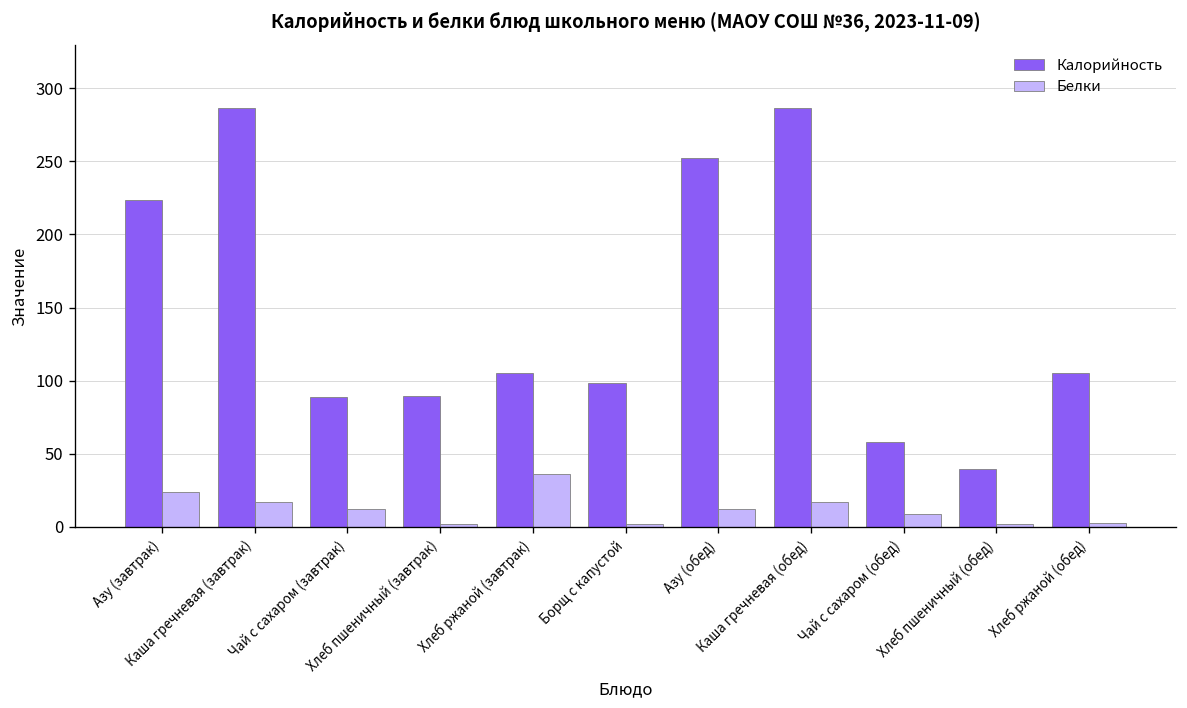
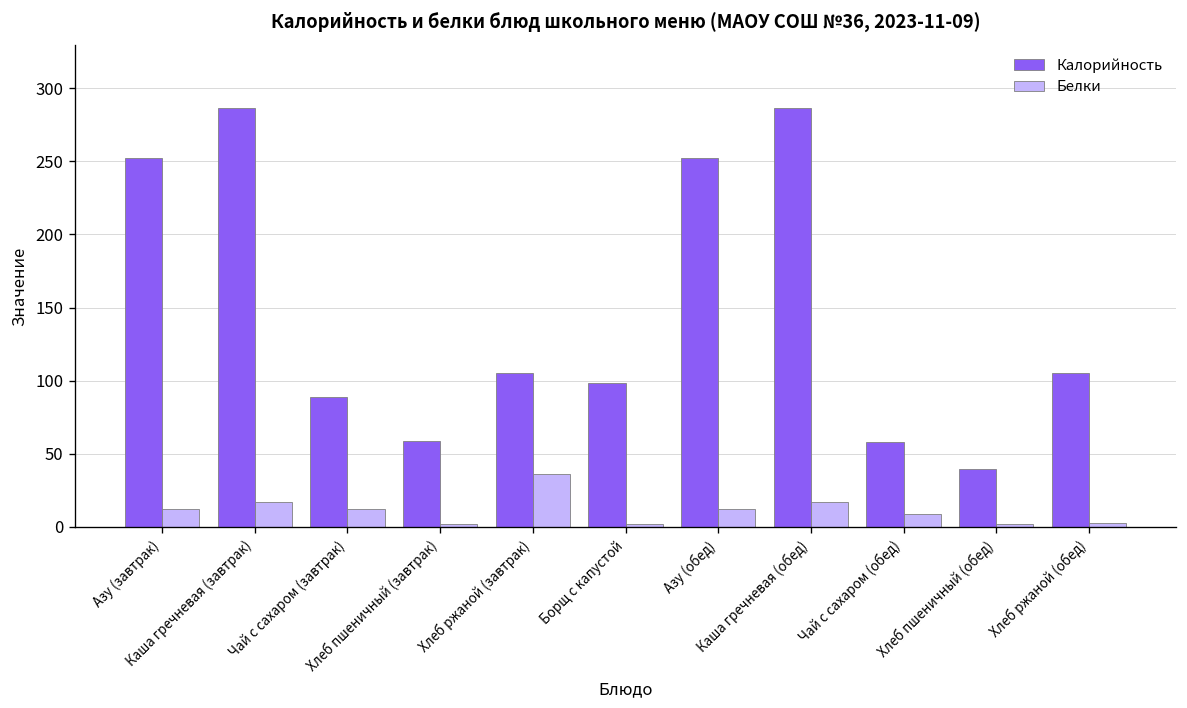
  {
    "Калорийность": {
-     "Азу (завтрак)": 224,
+     "Азу (завтрак)": 253,
      "Каша гречневая (завтрак)": 287,
      "Чай с сахаром (завтрак)": 89,
-     "Хлеб пшеничный (завтрак)": 90,
+     "Хлеб пшеничный (завтрак)": 58,
      "Хлеб ржаной (завтрак)": 105,
      "Борщ с капустой": 98,
      "Азу (обед)": 253,
      "Каша гречневая (обед)": 287,
      "Чай с сахаром (обед)": 58,
      "Хлеб пшеничный (обед)": 39,
      "Хлеб ржаной (обед)": 105
    },
    "Белки": {
-     "Азу (завтрак)": 24,
+     "Азу (завтрак)": 12,
      "Каша гречневая (завтрак)": 17,
      "Чай с сахаром (завтрак)": 12,
      "Хлеб ржаной (завтрак)": 36,
      "Азу (обед)": 12,
      "Каша гречневая (обед)": 17,
      "Чай с сахаром (обед)": 9,
      "Хлеб ржаной (обед)": 3
    }
  }
